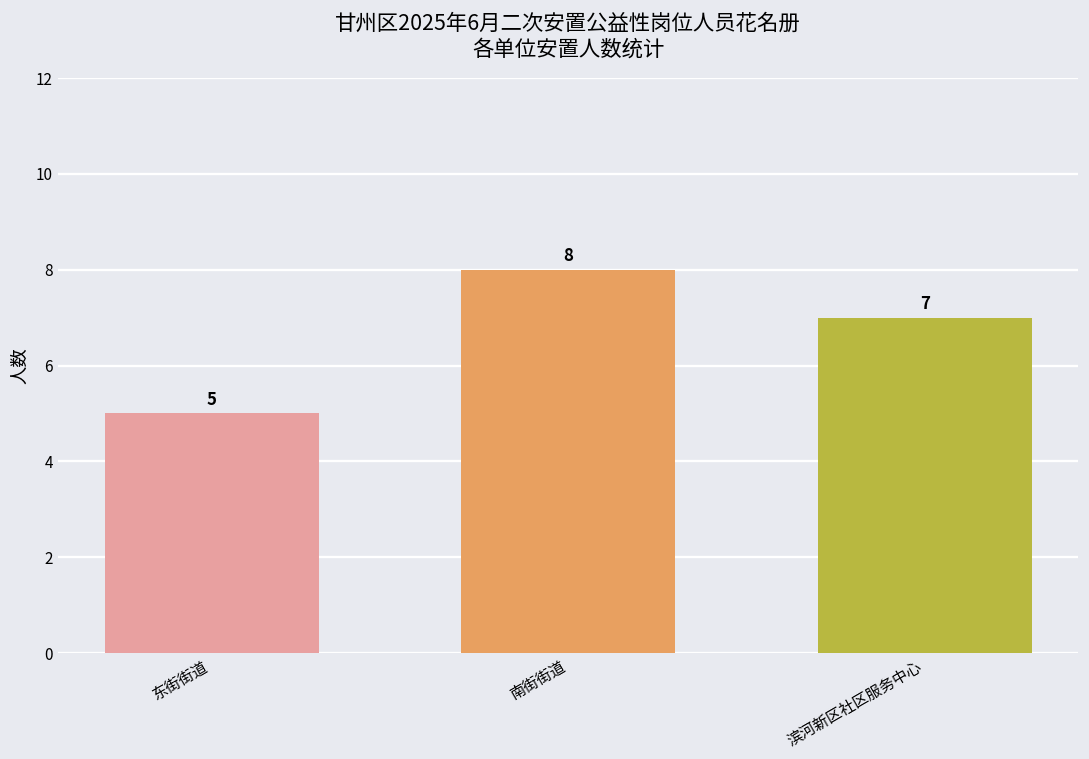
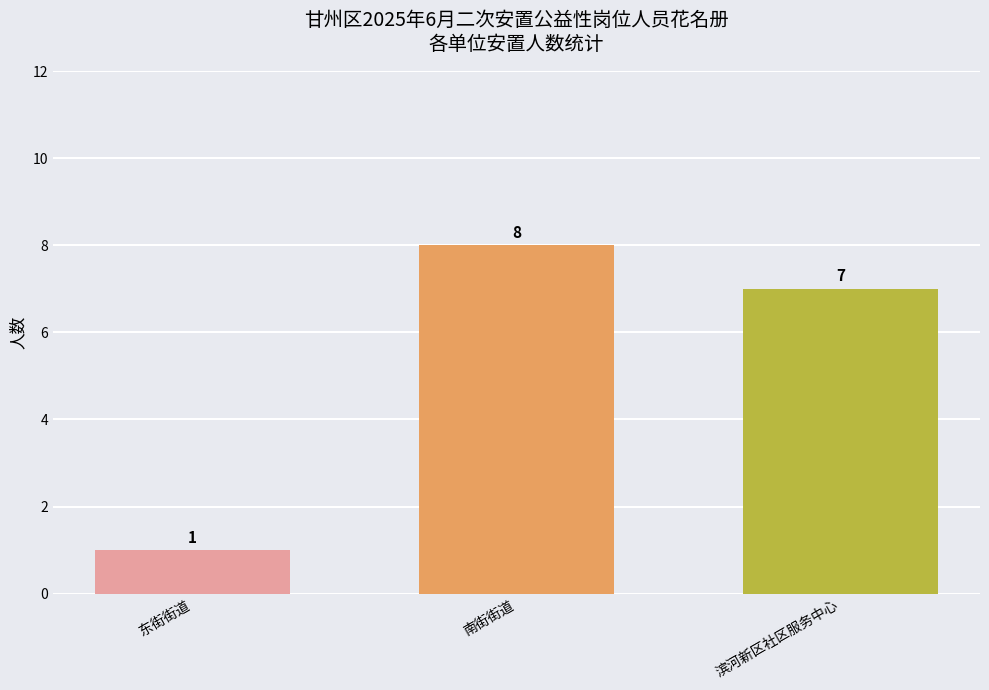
  {
-   "东街街道": 5,
+   "东街街道": 1,
    "南街街道": 8,
    "滨河新区社区服务中心": 7
  }
